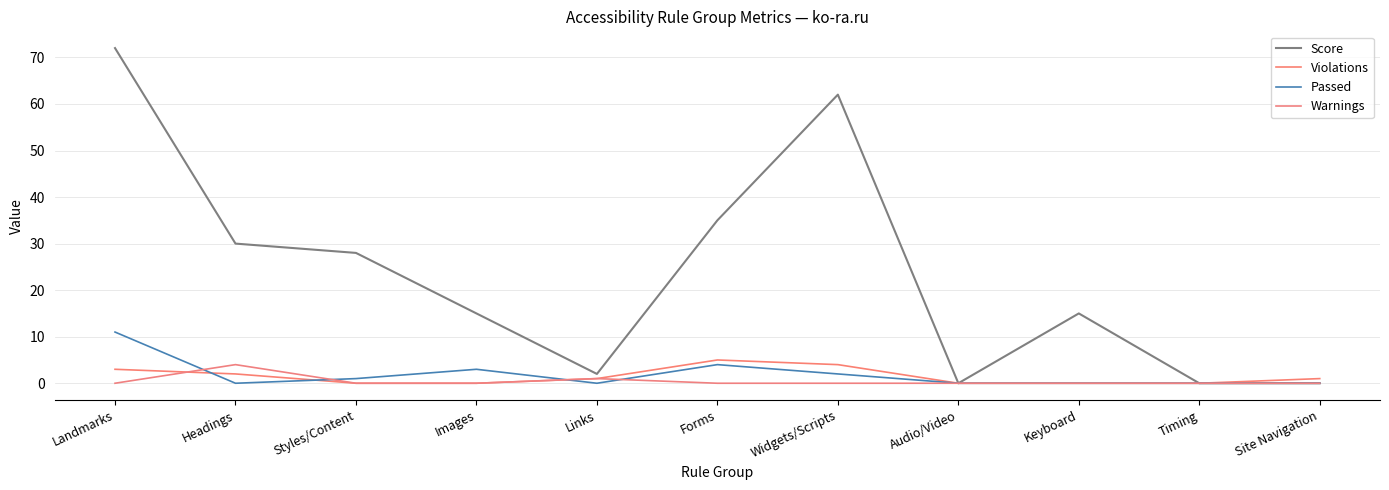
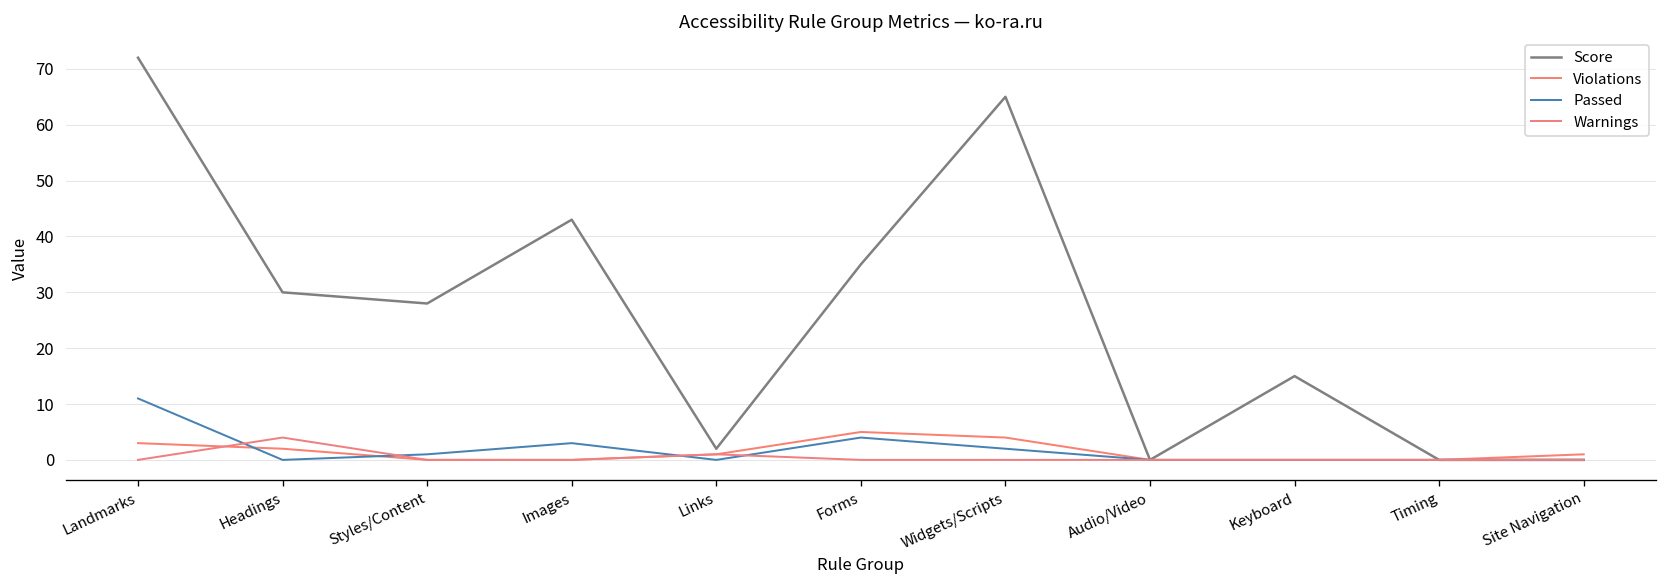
  {
    "Score": {
      "Landmarks": 72,
      "Headings": 30,
      "Styles/Content": 28,
-     "Images": 15,
+     "Images": 43,
      "Links": 2,
      "Forms": 35,
-     "Widgets/Scripts": 62,
+     "Widgets/Scripts": 65,
      "Keyboard": 15
    },
    "Passed": {
      "Landmarks": 11,
      "Headings": 0,
      "Styles/Content": 1,
      "Images": 3,
      "Links": 0,
      "Forms": 4,
      "Widgets/Scripts": 2
    }
  }
